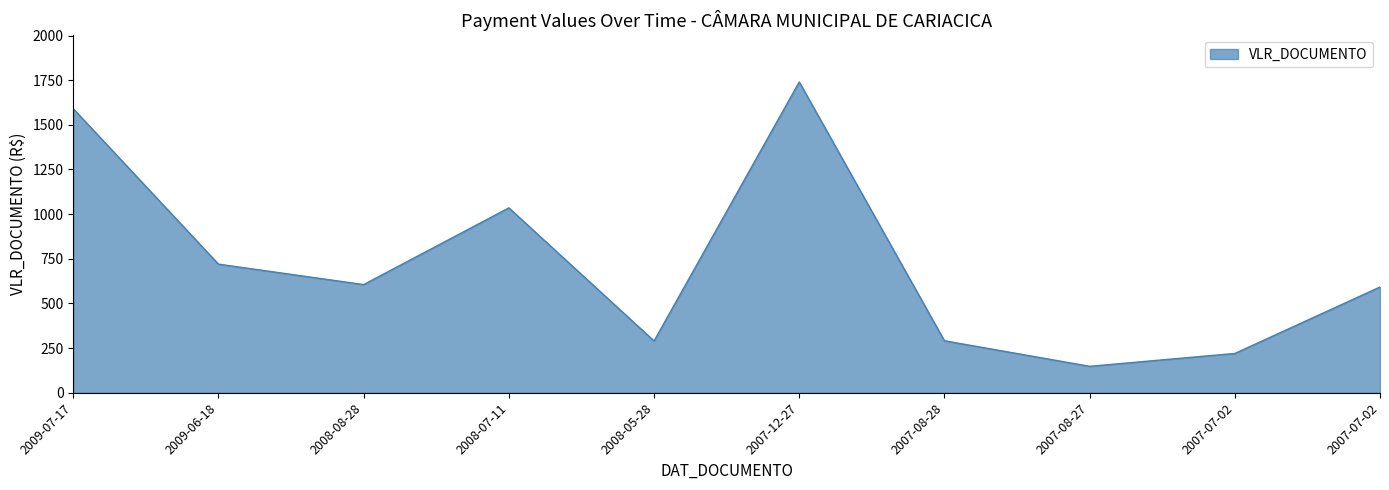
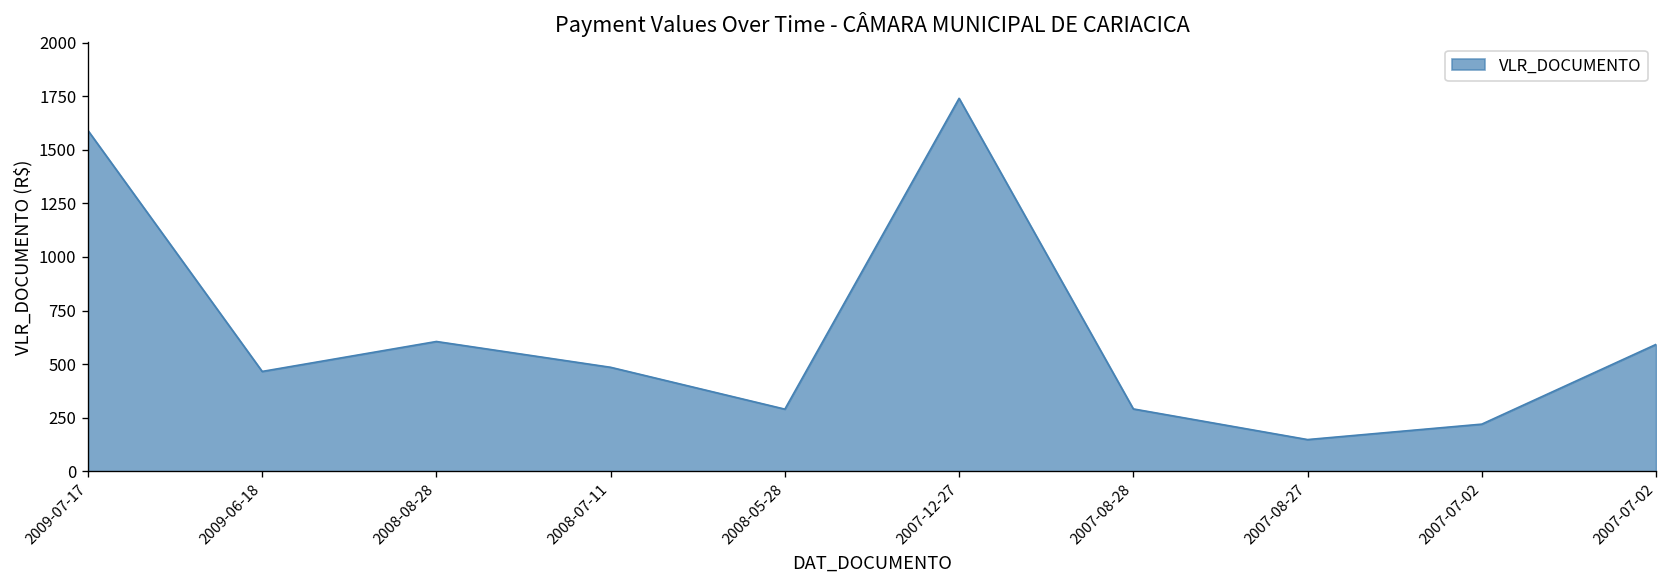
  {
    "2009-07-17": 1590,
-   "2009-06-18": 720,
+   "2009-06-18": 470,
    "2008-08-28": 610,
-   "2008-07-11": 1040,
+   "2008-07-11": 490,
    "2008-05-28": 290,
    "2007-12-27": 1740,
    "2007-08-28": 290,
    "2007-08-27": 150
  }
